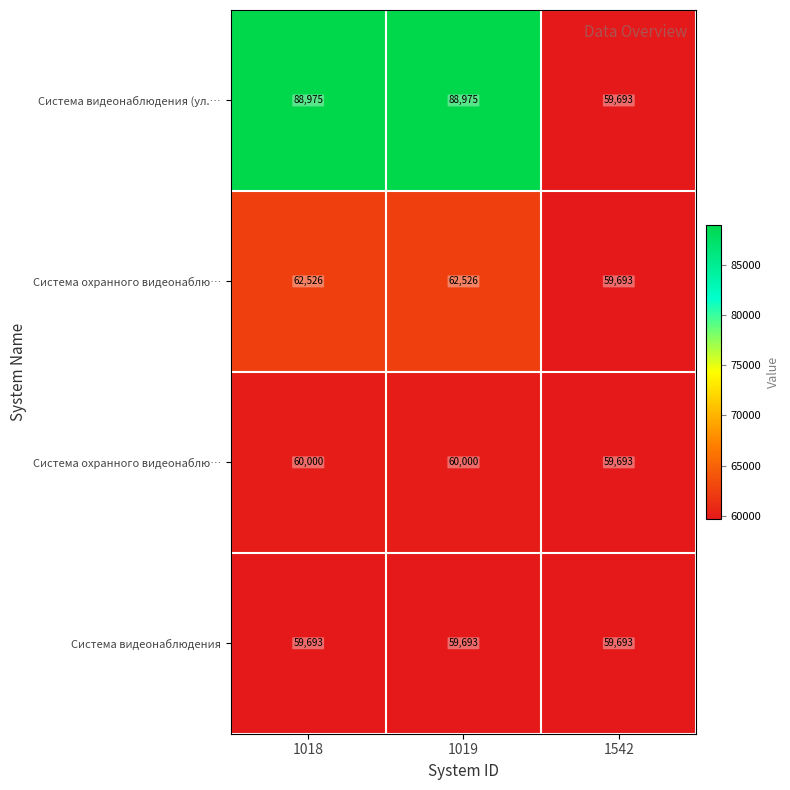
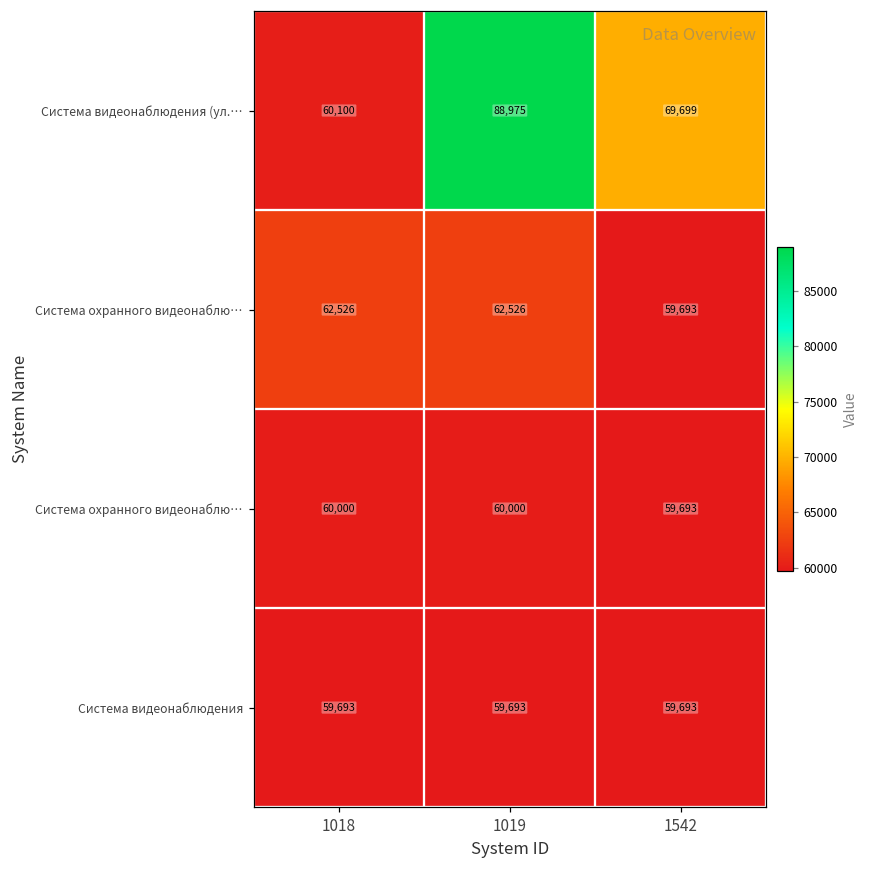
  {
    "Система видеонаблюдения (ул.…": {
-     "1018": "88,975",
-     "1542": "59,693"
+     "1018": "60,100",
+     "1542": "69,699"
    }
  }
